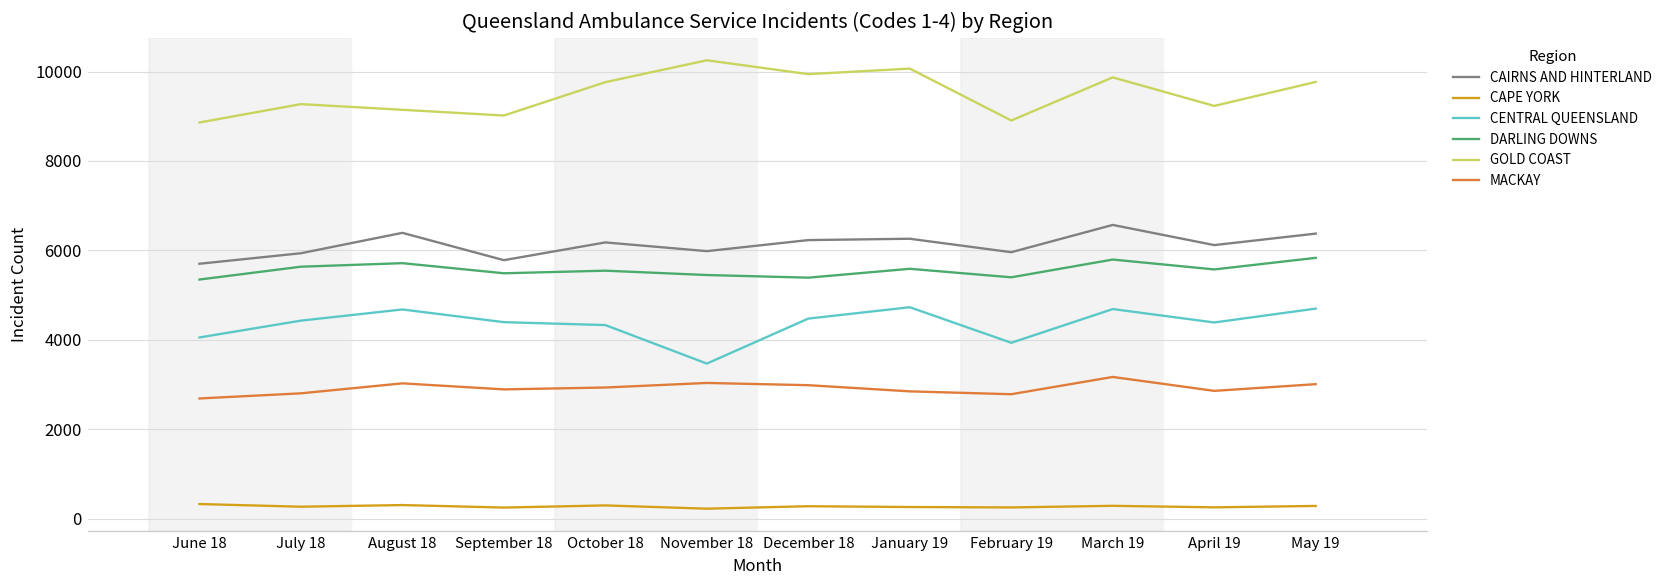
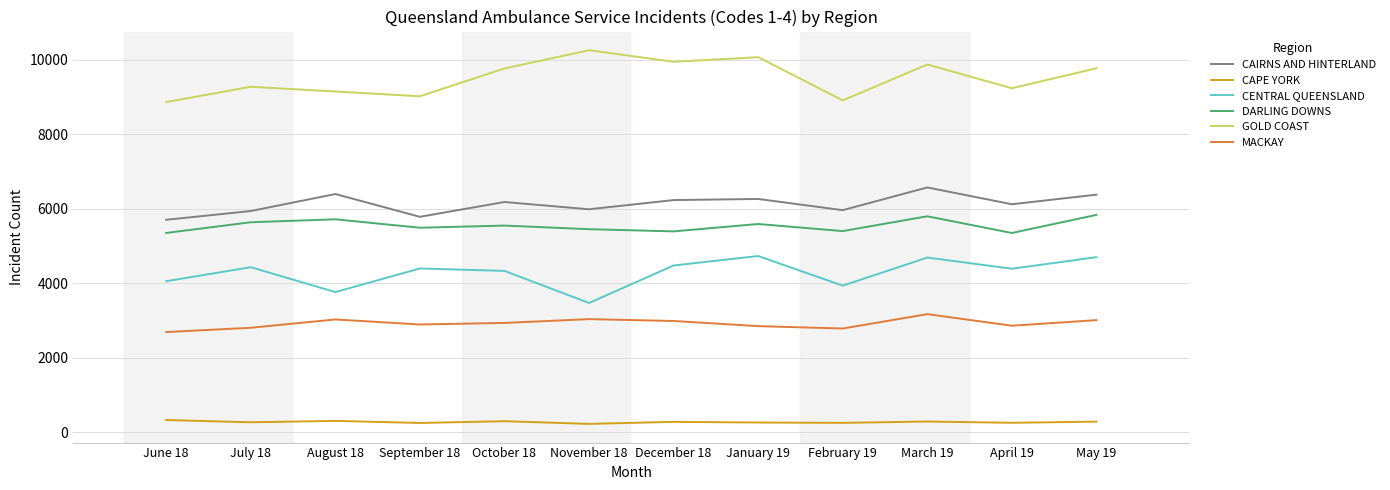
  {
    "CAIRNS AND HINTERLAND": {
      "June 18": 5700,
      "July 18": 5900,
      "August 18": 6400,
      "September 18": 5800,
      "October 18": 6200,
      "November 18": 6000,
      "December 18": 6200,
      "January 19": 6300,
      "February 19": 6000,
      "March 19": 6600,
      "April 19": 6100,
      "May 19": 6400
    },
    "CENTRAL QUEENSLAND": {
      "June 18": 4100,
      "July 18": 4400,
-     "August 18": 4700,
+     "August 18": 3800,
      "September 18": 4400,
      "October 18": 4300,
      "November 18": 3500,
      "December 18": 4500,
      "January 19": 4700,
      "February 19": 3900,
      "March 19": 4700,
      "April 19": 4400,
      "May 19": 4700
    },
    "DARLING DOWNS": {
      "June 18": 5300,
      "July 18": 5600,
      "August 18": 5700,
      "September 18": 5500,
      "October 18": 5500,
      "November 18": 5500,
      "December 18": 5400,
      "January 19": 5600,
      "February 19": 5400,
      "March 19": 5800,
-     "April 19": 5600,
+     "April 19": 5300,
      "May 19": 5800
    },
    "GOLD COAST": {
      "June 18": 8900,
      "July 18": 9300,
      "August 18": 9100,
      "September 18": 9000,
      "October 18": 9800,
      "November 18": 10300,
      "December 18": 9900,
      "January 19": 10100,
      "February 19": 8900,
      "March 19": 9900,
      "April 19": 9200,
      "May 19": 9800
    }
  }
